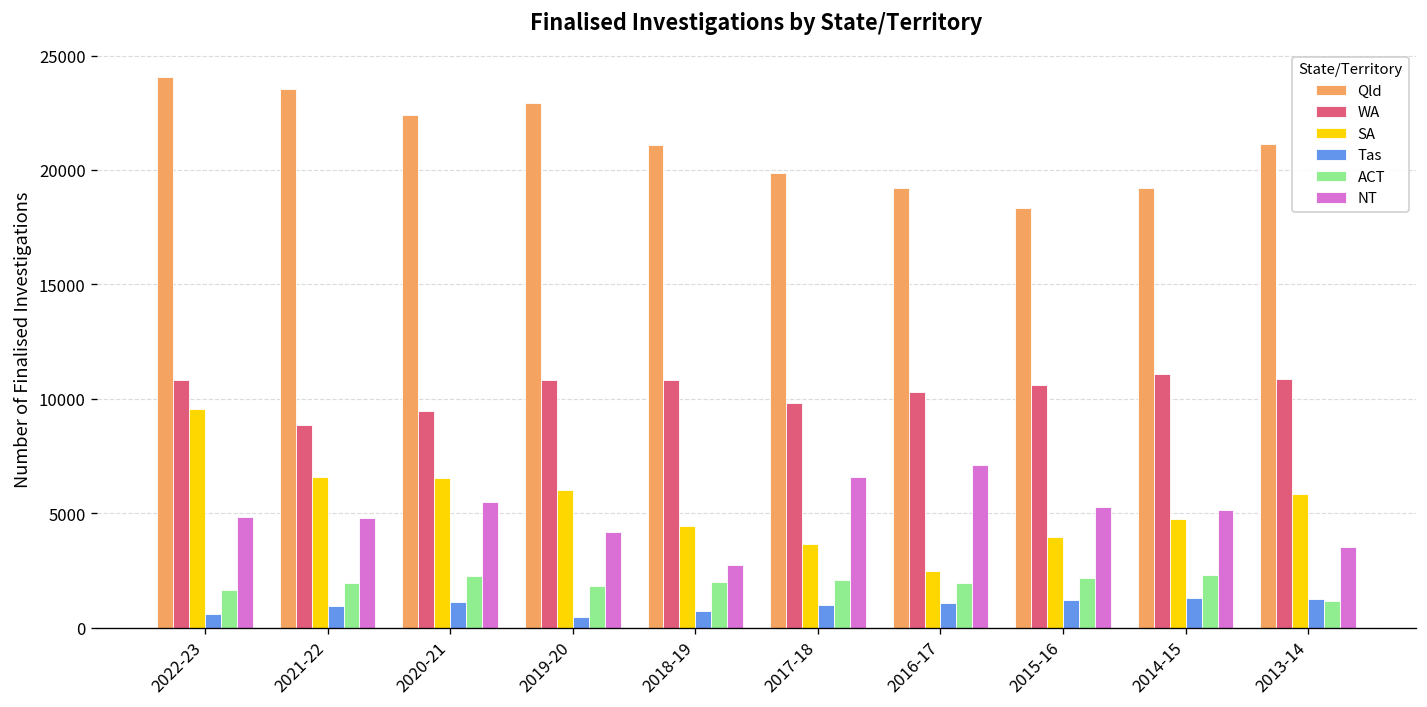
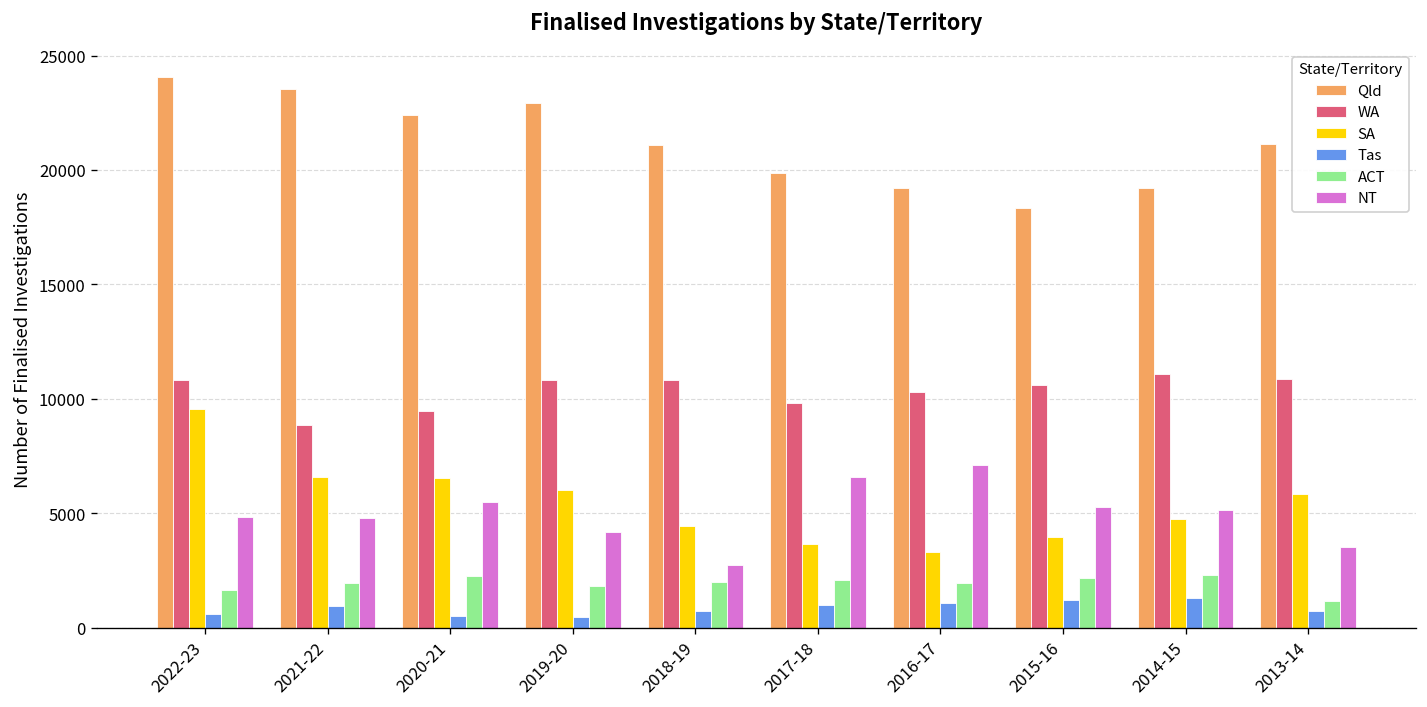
  {
    "Qld": {
      "2022-23": 24100,
      "2021-22": 23500,
      "2020-21": 22400,
      "2019-20": 22900,
      "2018-19": 21100,
      "2017-18": 19900,
      "2016-17": 19200,
      "2015-16": 18300,
      "2014-15": 19200,
      "2013-14": 21100
    },
    "WA": {
      "2022-23": 10800,
      "2021-22": 8900,
      "2020-21": 9500,
      "2019-20": 10800,
      "2018-19": 10800,
      "2017-18": 9800,
      "2016-17": 10300,
      "2015-16": 10600,
      "2014-15": 11100,
      "2013-14": 10900
    },
    "SA": {
      "2022-23": 9600,
      "2021-22": 6600,
      "2020-21": 6500,
      "2019-20": 6000,
      "2018-19": 4500,
      "2017-18": 3700,
-     "2016-17": 2500,
+     "2016-17": 3300,
      "2015-16": 4000,
      "2014-15": 4700,
      "2013-14": 5900
    },
    "Tas": {
      "2022-23": 600,
      "2021-22": 1000,
-     "2020-21": 1100,
+     "2020-21": 500,
      "2019-20": 500,
      "2018-19": 700,
      "2017-18": 1000,
      "2016-17": 1100,
      "2015-16": 1200,
      "2014-15": 1300,
-     "2013-14": 1300
+     "2013-14": 700
    },
    "ACT": {
      "2022-23": 1700,
      "2021-22": 2000,
      "2020-21": 2300,
      "2019-20": 1800,
      "2018-19": 2000,
      "2017-18": 2100,
      "2016-17": 2000,
      "2015-16": 2200,
      "2014-15": 2300,
      "2013-14": 1200
    },
    "NT": {
      "2022-23": 4900,
      "2021-22": 4800,
      "2020-21": 5500,
      "2019-20": 4200,
      "2018-19": 2700,
      "2017-18": 6600,
      "2016-17": 7100,
      "2015-16": 5300,
      "2014-15": 5100,
      "2013-14": 3500
    }
  }
